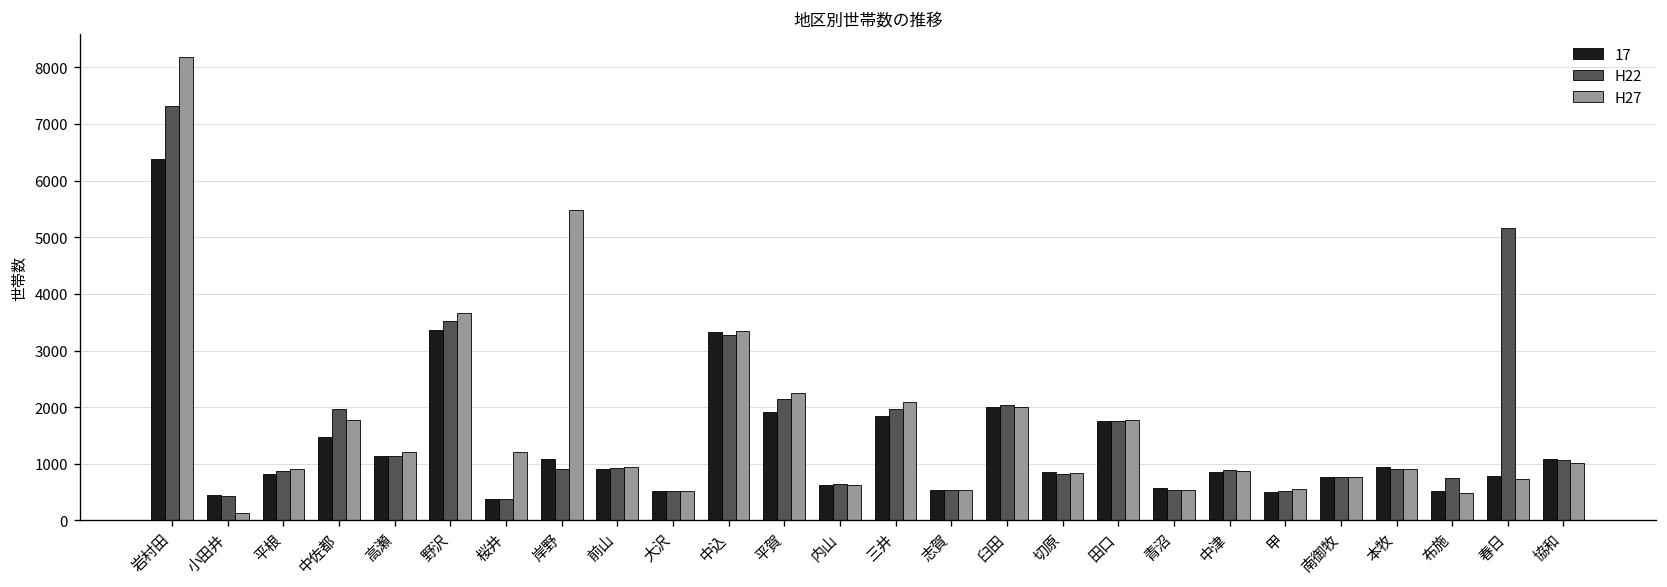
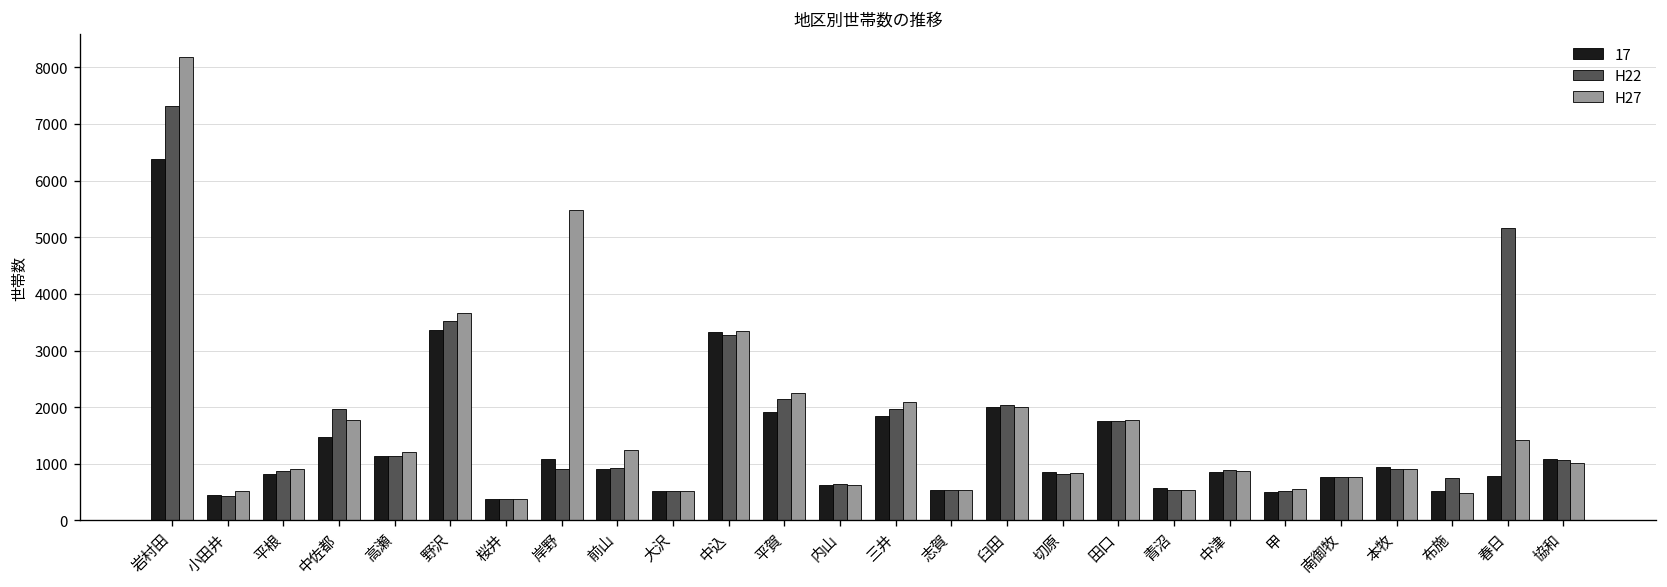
  {
    "17": {
      "岩村田": 6400,
      "小田井": 400,
      "平根": 800,
      "中佐都": 1500,
      "高瀬": 1100,
      "野沢": 3400,
      "桜井": 400,
      "岸野": 1100,
      "前山": 900,
      "大沢": 500,
      "中込": 3300,
      "平賀": 1900,
      "内山": 600,
      "三井": 1800,
      "志賀": 500,
      "臼田": 2000,
      "切原": 900,
      "田口": 1800,
      "青沼": 600,
      "中津": 900,
      "甲": 500,
      "南御牧": 800,
      "本牧": 900,
      "布施": 500,
      "春日": 800,
      "協和": 1100
    },
    "H22": {
      "岩村田": 7300,
      "小田井": 400,
      "平根": 900,
      "中佐都": 2000,
      "高瀬": 1100,
      "野沢": 3500,
      "桜井": 400,
      "岸野": 900,
      "前山": 900,
      "大沢": 500,
      "中込": 3300,
      "平賀": 2100,
      "内山": 600,
      "三井": 2000,
      "志賀": 500,
      "臼田": 2000,
      "切原": 800,
      "田口": 1800,
      "青沼": 500,
      "中津": 900,
      "甲": 500,
      "南御牧": 800,
      "本牧": 900,
      "布施": 800,
      "春日": 5200,
      "協和": 1100
    },
    "H27": {
      "岩村田": 8200,
-     "小田井": 100,
+     "小田井": 500,
      "平根": 900,
      "中佐都": 1800,
      "高瀬": 1200,
      "野沢": 3700,
-     "桜井": 1200,
+     "桜井": 400,
      "岸野": 5500,
-     "前山": 900,
+     "前山": 1200,
      "大沢": 500,
      "中込": 3300,
      "平賀": 2200,
      "内山": 600,
      "三井": 2100,
      "志賀": 500,
      "臼田": 2000,
      "切原": 800,
      "田口": 1800,
      "青沼": 500,
      "中津": 900,
      "甲": 600,
      "南御牧": 800,
      "本牧": 900,
      "布施": 500,
-     "春日": 700,
+     "春日": 1400,
      "協和": 1000
    }
  }
